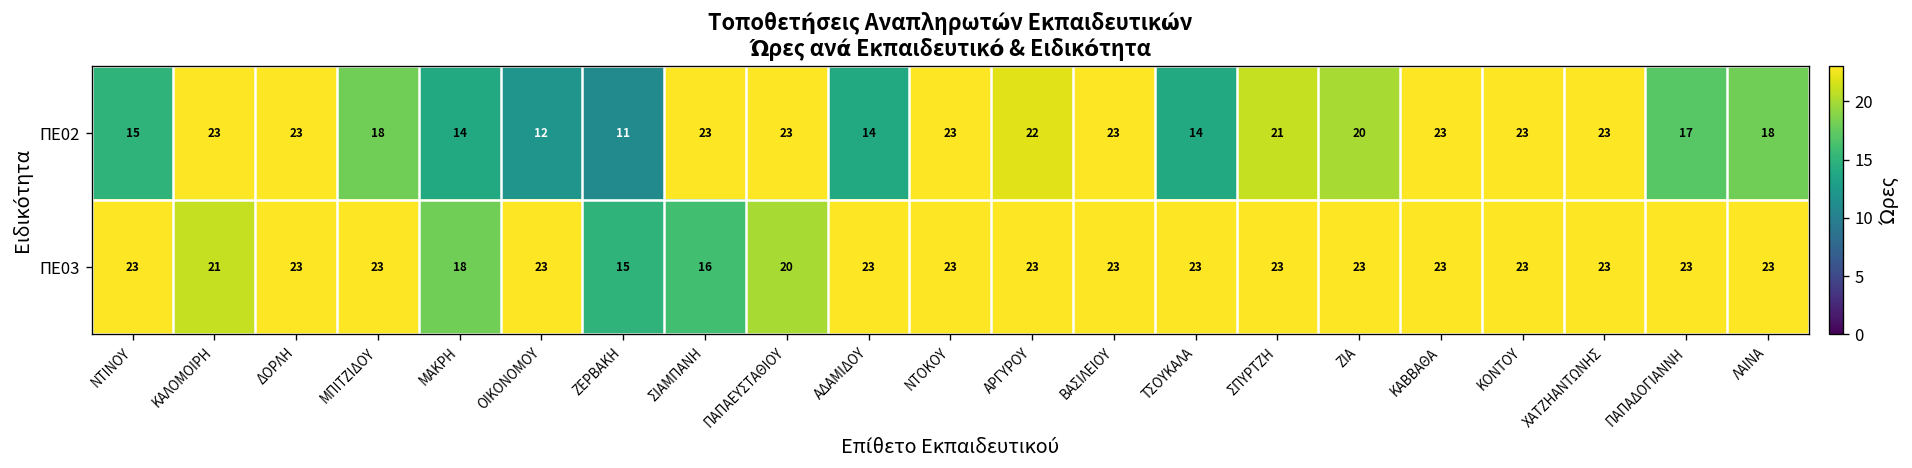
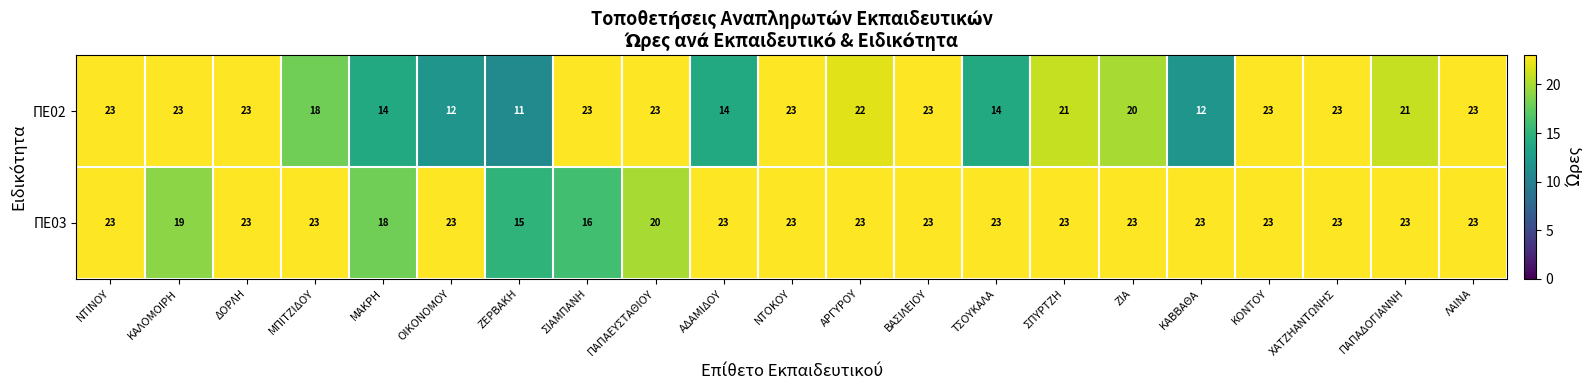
  {
    "ΠΕ02": {
-     "ΝΤΙΝΟΥ": 15,
+     "ΝΤΙΝΟΥ": 23,
      "ΚΑΛΟΜΟΙΡΗ": 23,
      "ΔΟΡΛΗ": 23,
      "ΜΠΙΤΖΙΔΟΥ": 18,
      "ΜΑΚΡΗ": 14,
      "ΟΙΚΟΝΟΜΟΥ": 12,
      "ΖΕΡΒΑΚΗ": 11,
      "ΣΙΑΜΠΑΝΗ": 23,
      "ΠΑΠΑΕΥΣΤΑΘΙΟΥ": 23,
      "ΑΔΑΜΙΔΟΥ": 14,
      "ΝΤΟΚΟΥ": 23,
      "ΑΡΓΥΡΟΥ": 22,
      "ΒΑΣΙΛΕΙΟΥ": 23,
      "ΤΣΟΥΚΑΛΑ": 14,
      "ΣΠΥΡΤΖΗ": 21,
      "ΖΙΑ": 20,
-     "ΚΑΒΒΑΘΑ": 23,
+     "ΚΑΒΒΑΘΑ": 12,
      "ΚΟΝΤΟΥ": 23,
      "ΧΑΤΖΗΑΝΤΩΝΗΣ": 23,
-     "ΠΑΠΑΔΟΓΙΑΝΝΗ": 17,
-     "ΛΑΙΝΑ": 18
+     "ΠΑΠΑΔΟΓΙΑΝΝΗ": 21,
+     "ΛΑΙΝΑ": 23
    },
    "ΠΕ03": {
      "ΝΤΙΝΟΥ": 23,
-     "ΚΑΛΟΜΟΙΡΗ": 21,
+     "ΚΑΛΟΜΟΙΡΗ": 19,
      "ΔΟΡΛΗ": 23,
      "ΜΠΙΤΖΙΔΟΥ": 23,
      "ΜΑΚΡΗ": 18,
      "ΟΙΚΟΝΟΜΟΥ": 23,
      "ΖΕΡΒΑΚΗ": 15,
      "ΣΙΑΜΠΑΝΗ": 16,
      "ΠΑΠΑΕΥΣΤΑΘΙΟΥ": 20,
      "ΑΔΑΜΙΔΟΥ": 23,
      "ΝΤΟΚΟΥ": 23,
      "ΑΡΓΥΡΟΥ": 23,
      "ΒΑΣΙΛΕΙΟΥ": 23,
      "ΤΣΟΥΚΑΛΑ": 23,
      "ΣΠΥΡΤΖΗ": 23,
      "ΖΙΑ": 23,
      "ΚΑΒΒΑΘΑ": 23,
      "ΚΟΝΤΟΥ": 23,
      "ΧΑΤΖΗΑΝΤΩΝΗΣ": 23,
      "ΠΑΠΑΔΟΓΙΑΝΝΗ": 23,
      "ΛΑΙΝΑ": 23
    }
  }
